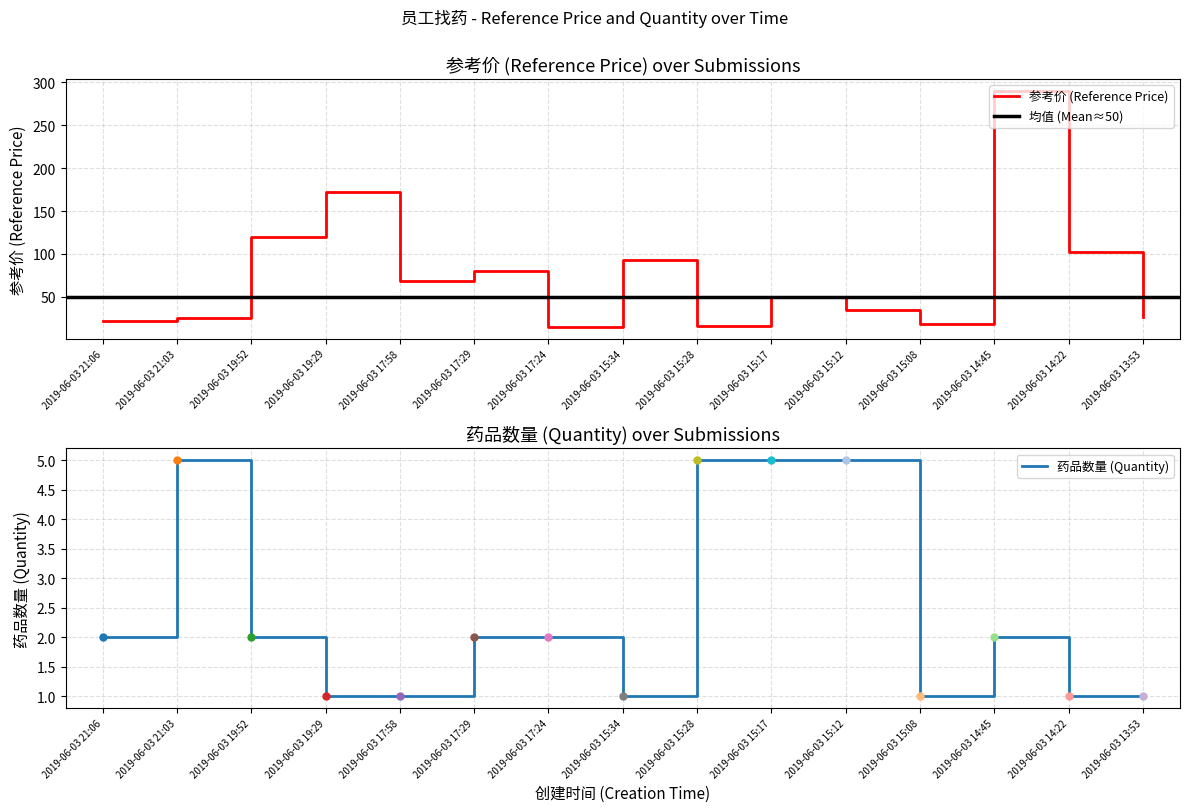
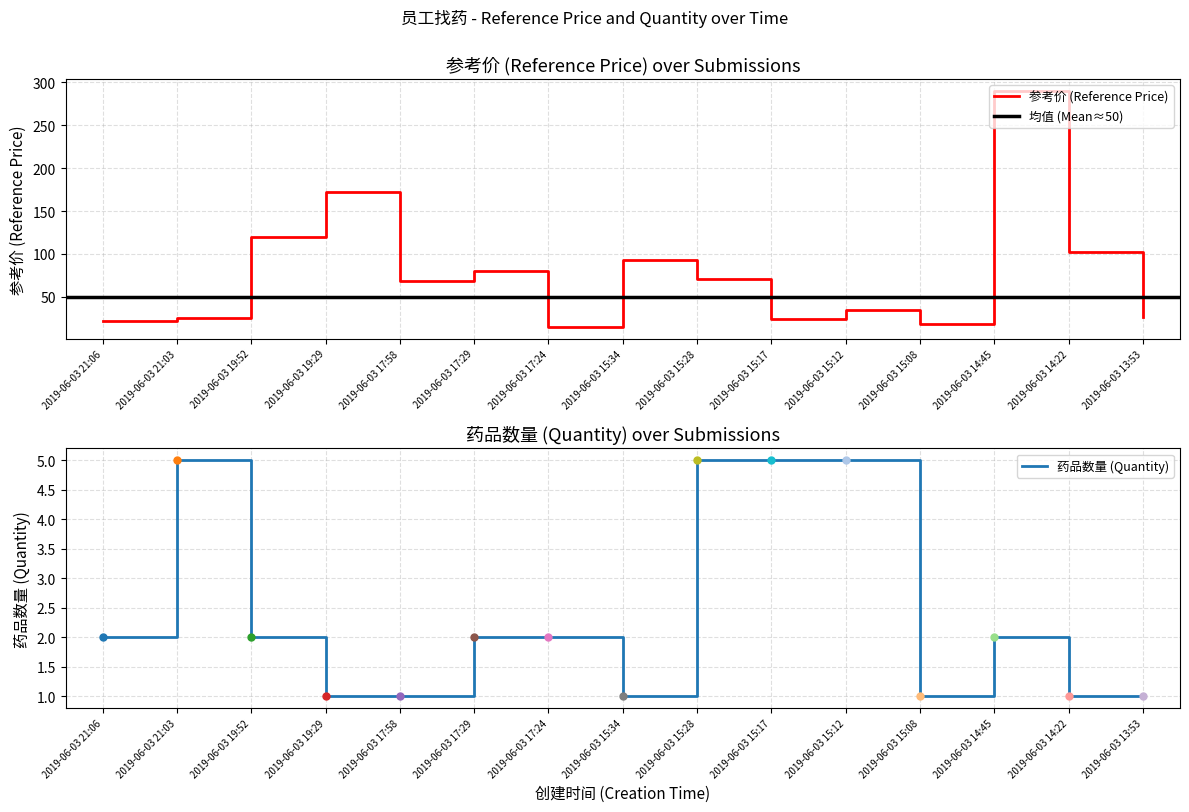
  {
    "参考价 (Reference Price) over Submissions": {
      "2019-06-03 21:06": 20,
      "2019-06-03 21:03": 30,
      "2019-06-03 19:52": 120,
      "2019-06-03 19:29": 170,
      "2019-06-03 17:58": 70,
      "2019-06-03 17:29": 80,
      "2019-06-03 17:24": 20,
      "2019-06-03 15:34": 90,
-     "2019-06-03 15:28": 20,
-     "2019-06-03 15:17": 50,
+     "2019-06-03 15:28": 70,
+     "2019-06-03 15:17": 20,
      "2019-06-03 15:12": 40,
      "2019-06-03 15:08": 20,
      "2019-06-03 14:22": 100,
      "2019-06-03 13:53": 30
    }
  }
